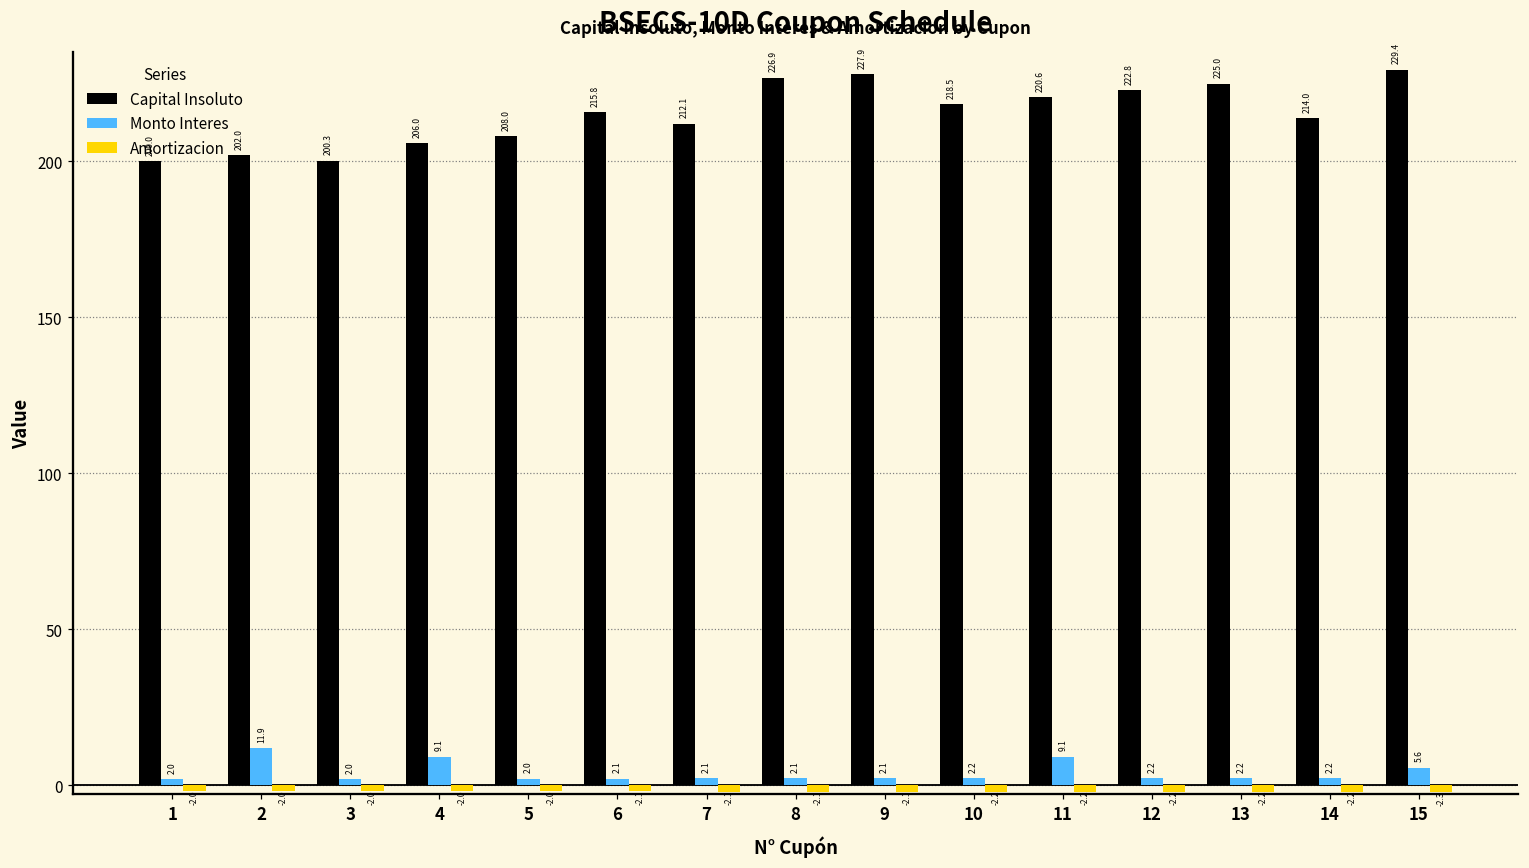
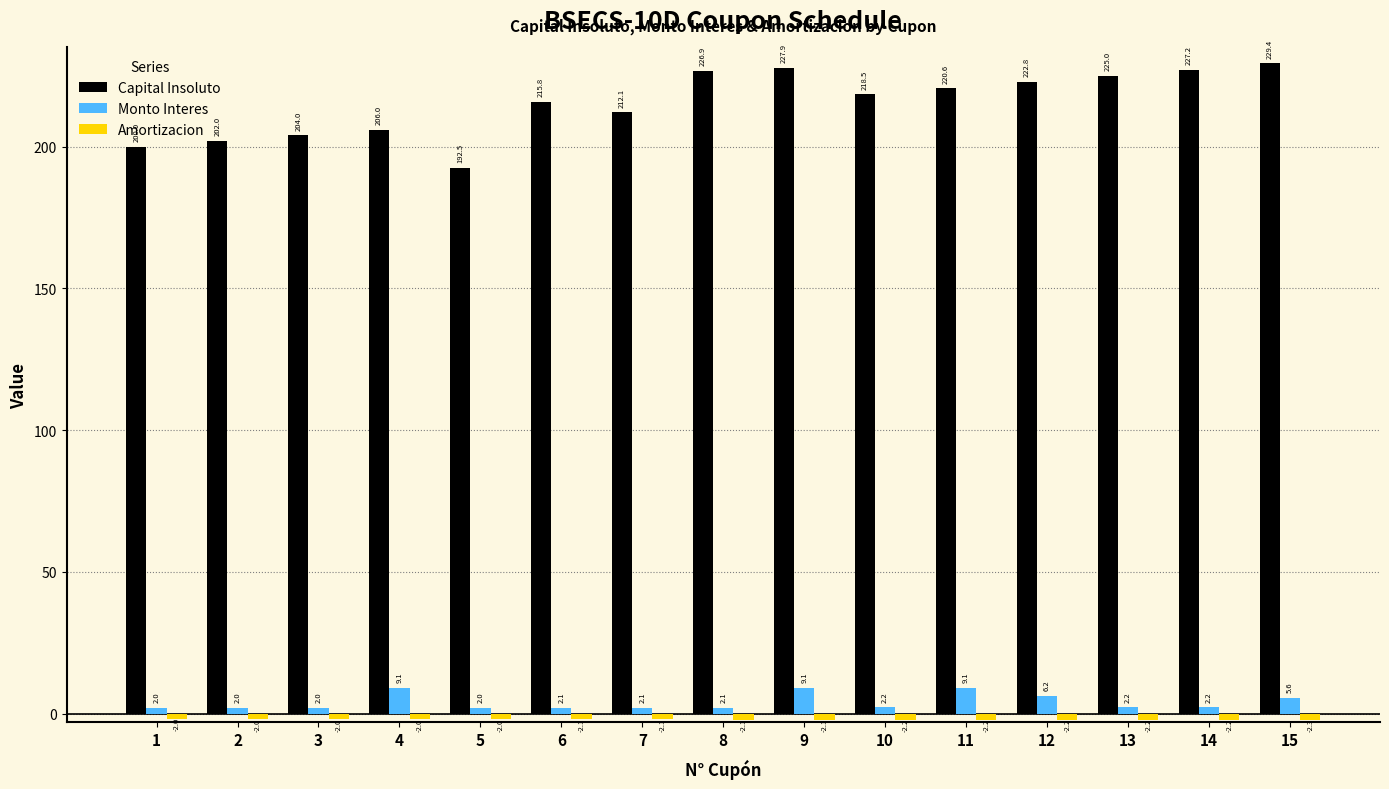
  {
    "Capital Insoluto": {
      "1": 200.0,
      "2": 202.0,
-     "3": 200.3,
+     "3": 204.0,
      "4": 206.0,
-     "5": 208.0,
+     "5": 192.5,
      "6": 215.8,
      "7": 212.1,
      "8": 226.9,
      "9": 227.9,
      "10": 218.5,
      "11": 220.6,
      "12": 222.8,
      "13": 225.0,
-     "14": 214.0,
+     "14": 227.2,
      "15": 229.4
    },
    "Monto Interes": {
      "1": 2.0,
-     "2": 11.9,
+     "2": 2.0,
      "3": 2.0,
      "4": 9.1,
      "5": 2.0,
      "6": 2.1,
      "7": 2.1,
      "8": 2.1,
-     "9": 2.1,
+     "9": 9.1,
      "10": 2.2,
      "11": 9.1,
-     "12": 2.2,
+     "12": 6.2,
      "13": 2.2,
      "14": 2.2,
      "15": 5.6
    },
    "Amortizacion": {
      "1": -2.0,
      "2": -2.0,
      "3": -2.0,
      "4": -2.0,
      "5": -2.0,
      "6": -2.1,
      "7": -2.1,
      "8": -2.1,
      "9": -2.1,
      "10": -2.2,
      "11": -2.2,
      "12": -2.2,
      "13": -2.2,
      "14": -2.2,
      "15": -2.3
    }
  }
